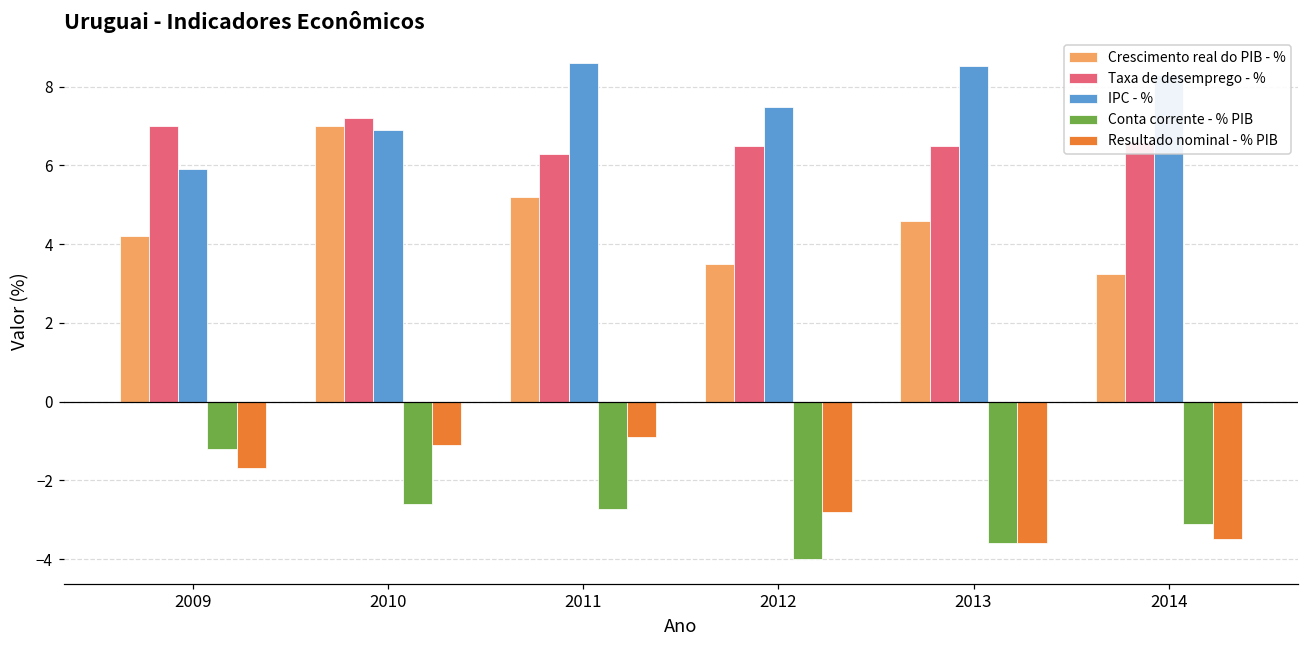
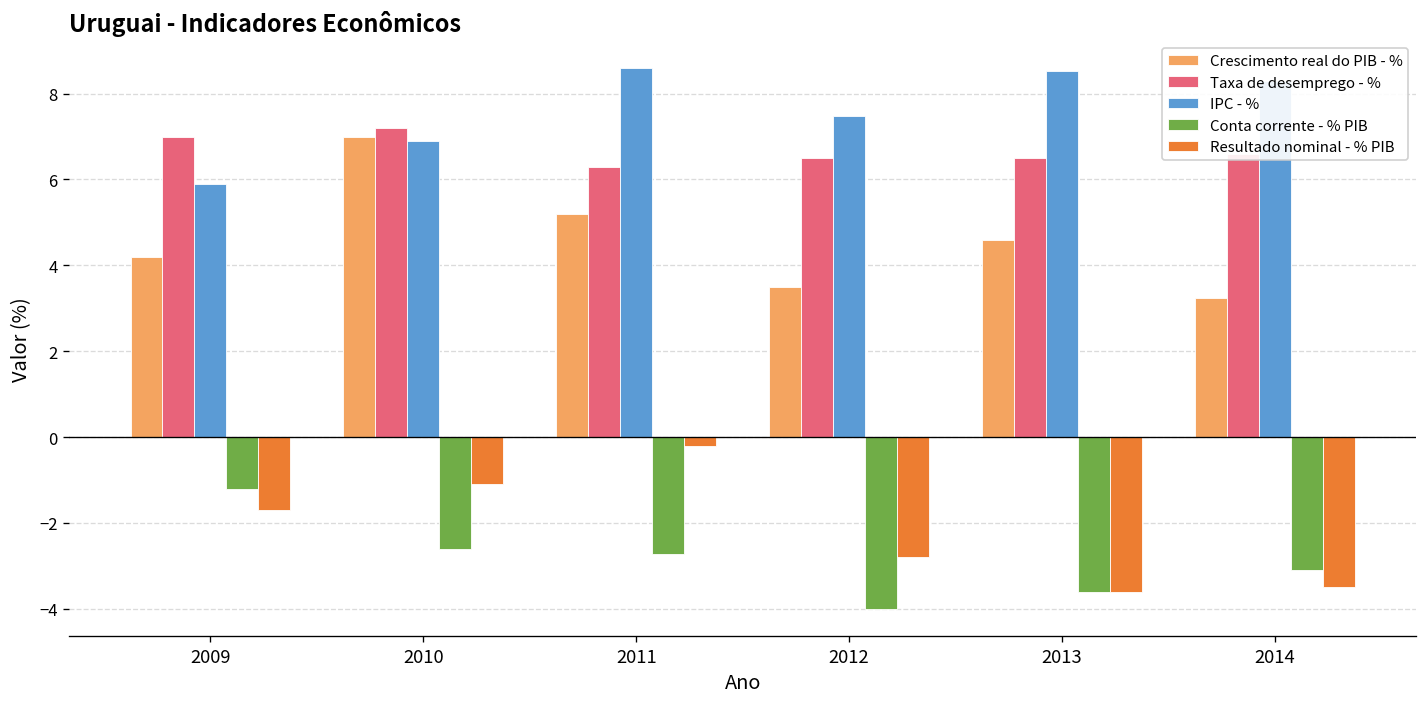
  {
    "Crescimento real do PIB - %": {
      "2009": 4.2,
      "2010": 7.0,
      "2011": 5.2,
      "2012": 3.5,
      "2013": 4.6,
      "2014": 3.2
    },
    "Taxa de desemprego - %": {
      "2009": 7.0,
      "2010": 7.2,
      "2011": 6.3,
      "2012": 6.5,
      "2013": 6.5
    },
    "IPC - %": {
      "2009": 5.9,
      "2010": 6.9,
      "2011": 8.6,
      "2012": 7.5,
      "2013": 8.5
    },
    "Conta corrente - % PIB": {
      "2009": -1.2,
      "2010": -2.6,
      "2011": -2.7,
      "2012": -4.0,
      "2013": -3.6,
      "2014": -3.1
    },
    "Resultado nominal - % PIB": {
      "2009": -1.7,
      "2010": -1.1,
-     "2011": -0.9,
+     "2011": -0.2,
      "2012": -2.8,
      "2013": -3.6,
      "2014": -3.5
    }
  }
